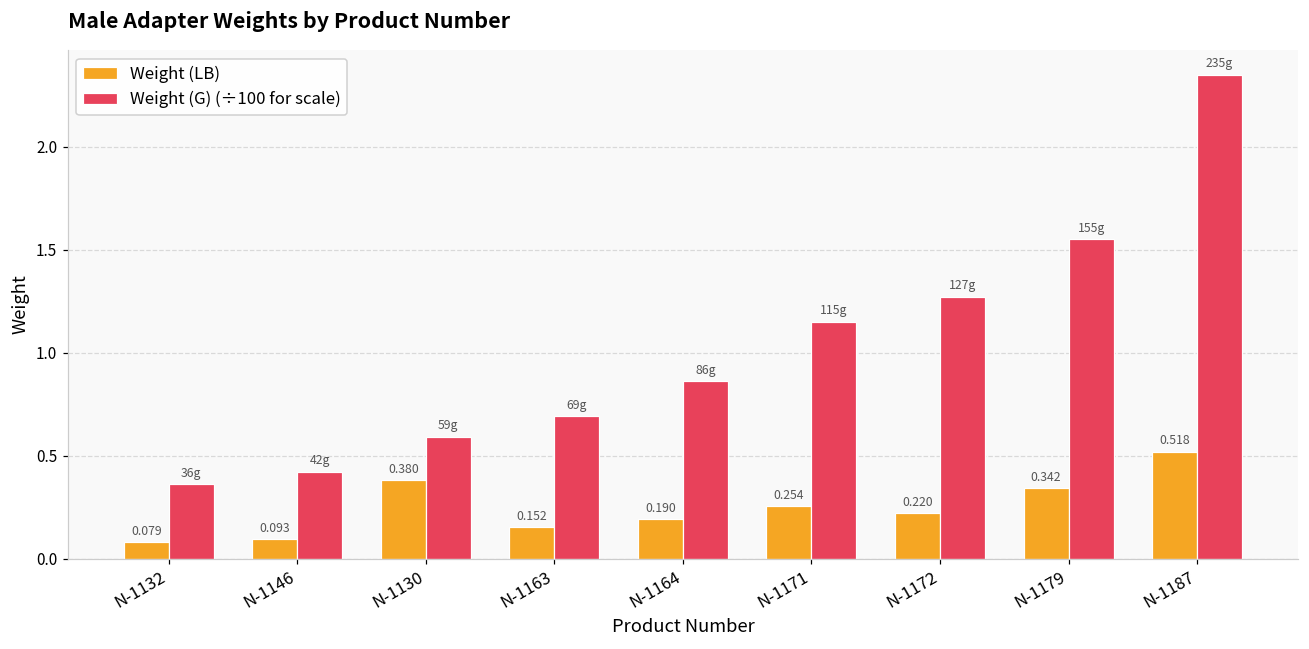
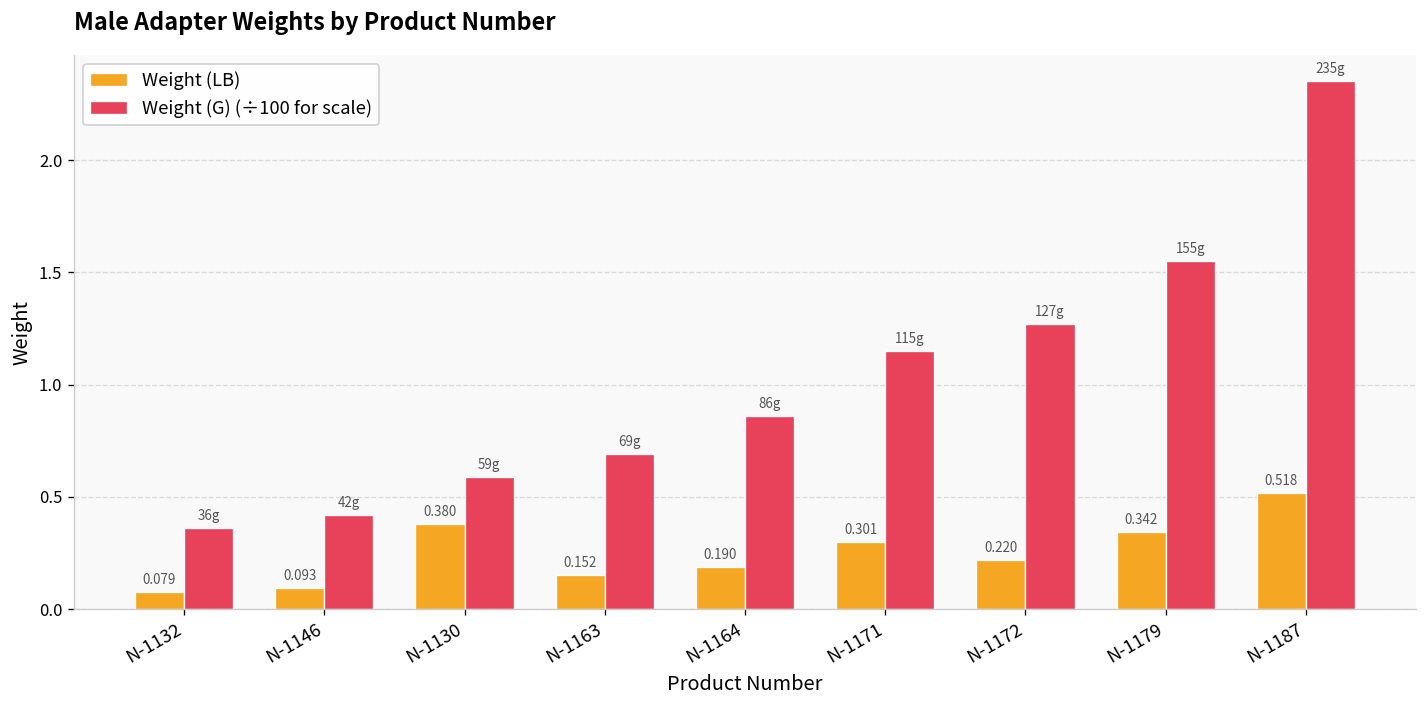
  {
    "Weight (LB)": {
      "N-1132": 0.079,
      "N-1146": 0.093,
      "N-1130": 0.380,
      "N-1163": 0.152,
      "N-1164": 0.190,
-     "N-1171": 0.254,
+     "N-1171": 0.301,
      "N-1172": 0.220,
      "N-1179": 0.342,
      "N-1187": 0.518
    }
  }
